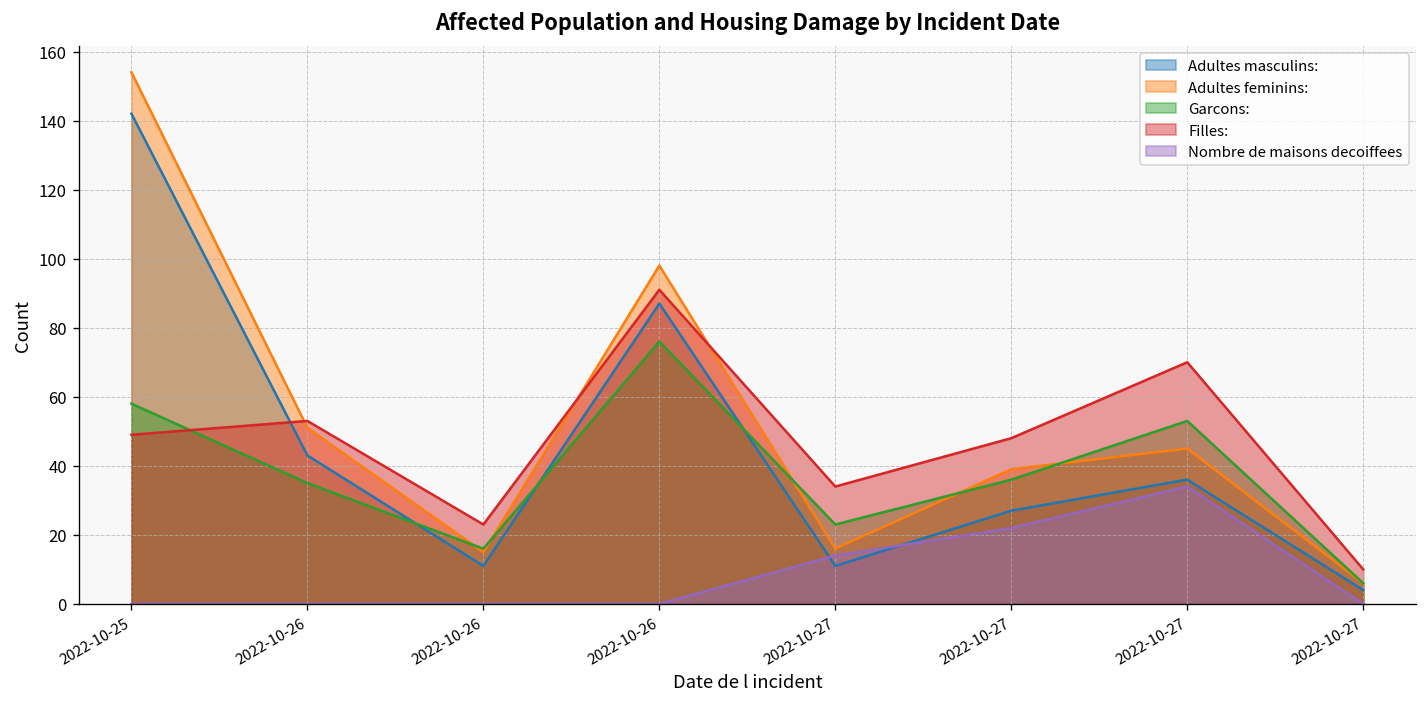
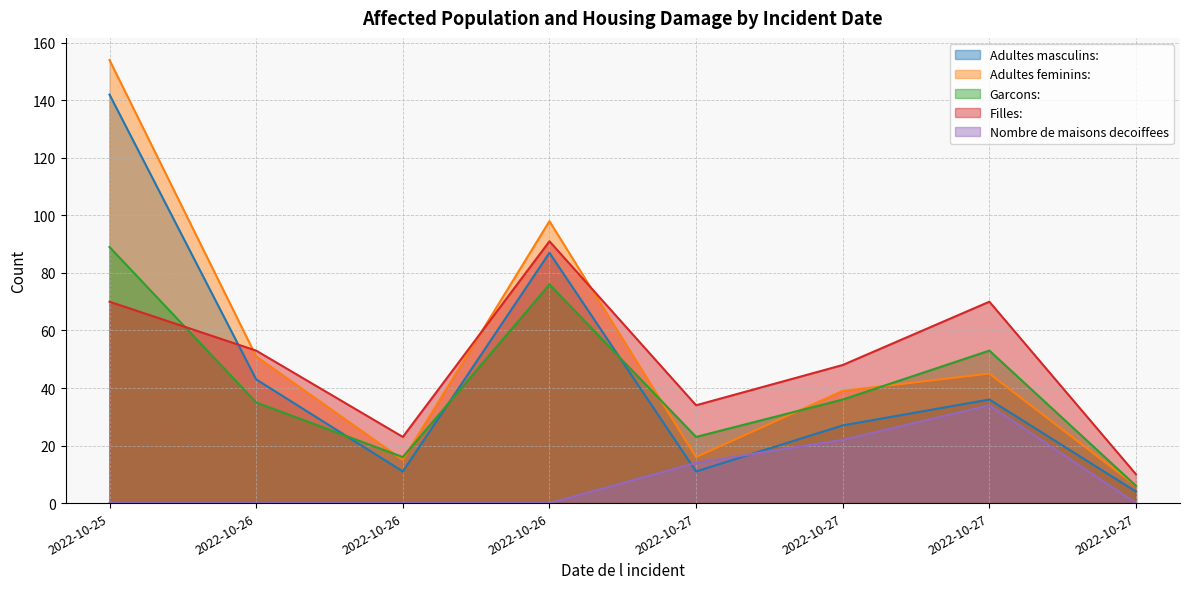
  {
    "Adultes masculins:": {
      "2022-10-25": 142
    },
    "Adultes feminins:": {
      "2022-10-25": 154
    },
    "Garcons:": {
-     "2022-10-25": 58
+     "2022-10-25": 89
    },
    "Filles:": {
-     "2022-10-25": 49
+     "2022-10-25": 70
    },
    "Nombre de maisons decoiffees": {
      "2022-10-25": 0
    }
  }
